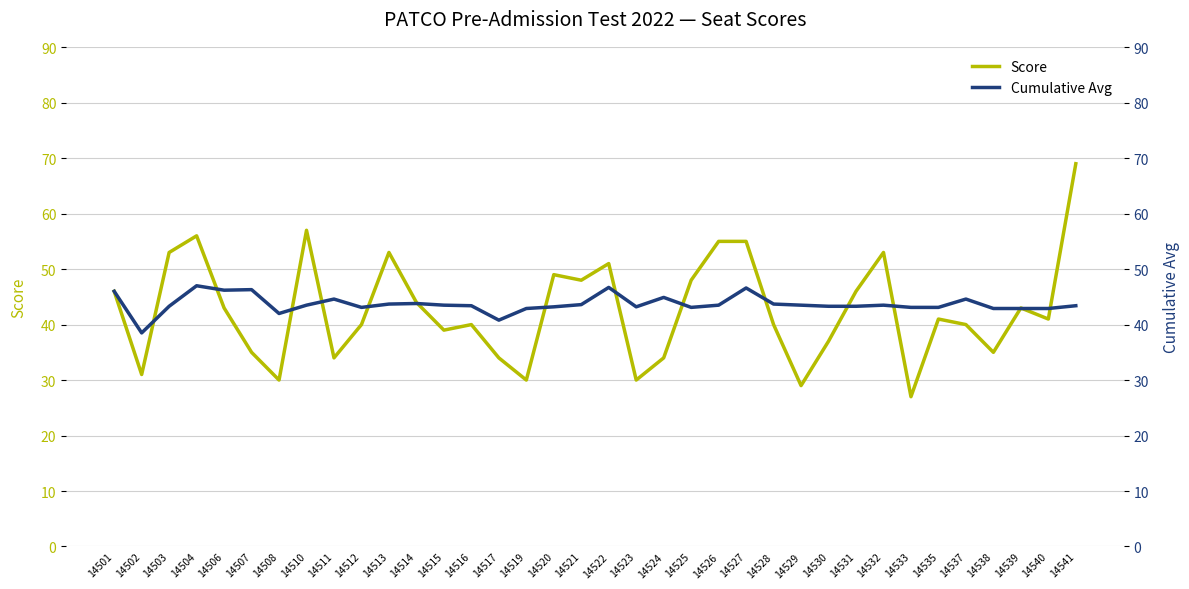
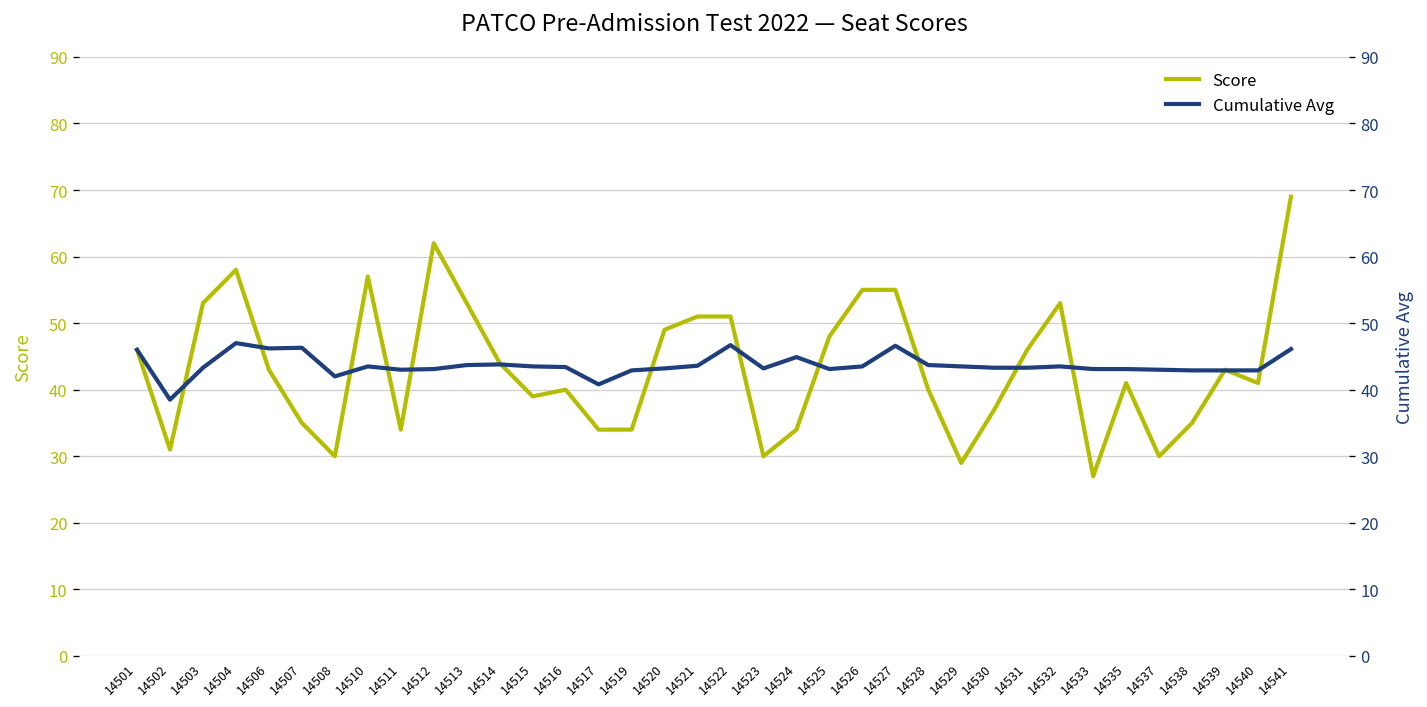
  {
    "Score": {
      "14501": 46,
      "14502": 31,
      "14503": 53,
-     "14504": 56,
+     "14504": 58,
      "14506": 43,
      "14507": 35,
      "14508": 30,
      "14510": 57,
      "14511": 34,
-     "14512": 40,
+     "14512": 62,
      "14513": 53,
      "14514": 44,
      "14515": 39,
      "14516": 40,
      "14517": 34,
-     "14519": 30,
+     "14519": 34,
      "14520": 49,
-     "14521": 48,
+     "14521": 51,
      "14522": 51,
      "14523": 30,
      "14524": 34,
      "14525": 48,
      "14526": 55,
      "14527": 55,
      "14528": 40,
      "14529": 29,
      "14530": 37,
      "14531": 46,
      "14532": 53,
      "14533": 27,
      "14535": 41,
-     "14537": 40,
+     "14537": 30,
      "14538": 35,
      "14539": 43,
      "14540": 41,
      "14541": 69
    },
    "Cumulative Avg": {
      "14501": 46,
      "14502": 39,
      "14503": 43,
      "14504": 47,
      "14506": 46,
      "14507": 46,
      "14508": 42,
      "14510": 44,
-     "14511": 45,
+     "14511": 43,
      "14512": 43,
      "14513": 44,
      "14514": 44,
      "14515": 44,
      "14516": 43,
      "14517": 41,
      "14519": 43,
      "14520": 43,
      "14521": 44,
      "14522": 47,
      "14523": 43,
      "14524": 45,
      "14525": 43,
      "14526": 44,
      "14527": 47,
      "14528": 44,
      "14529": 44,
      "14530": 43,
      "14531": 43,
      "14532": 44,
      "14533": 43,
      "14535": 43,
-     "14537": 45,
+     "14537": 43,
      "14538": 43,
      "14539": 43,
      "14540": 43,
-     "14541": 43
+     "14541": 46
    }
  }
